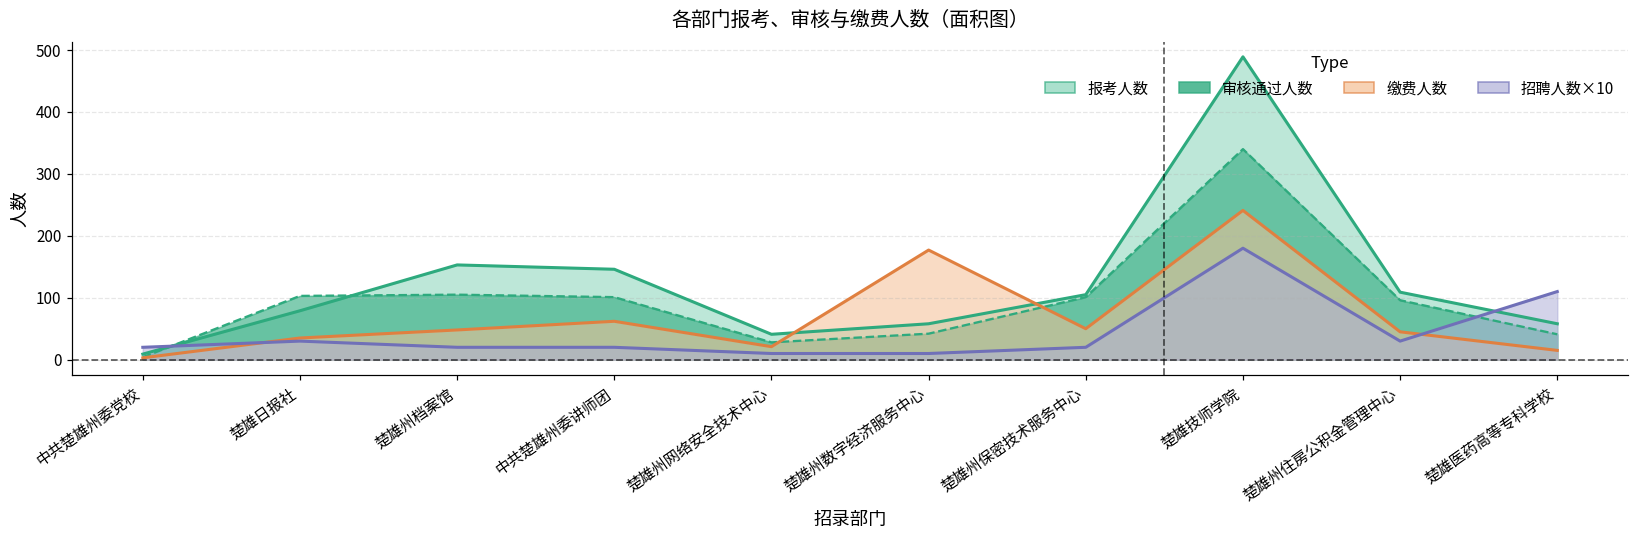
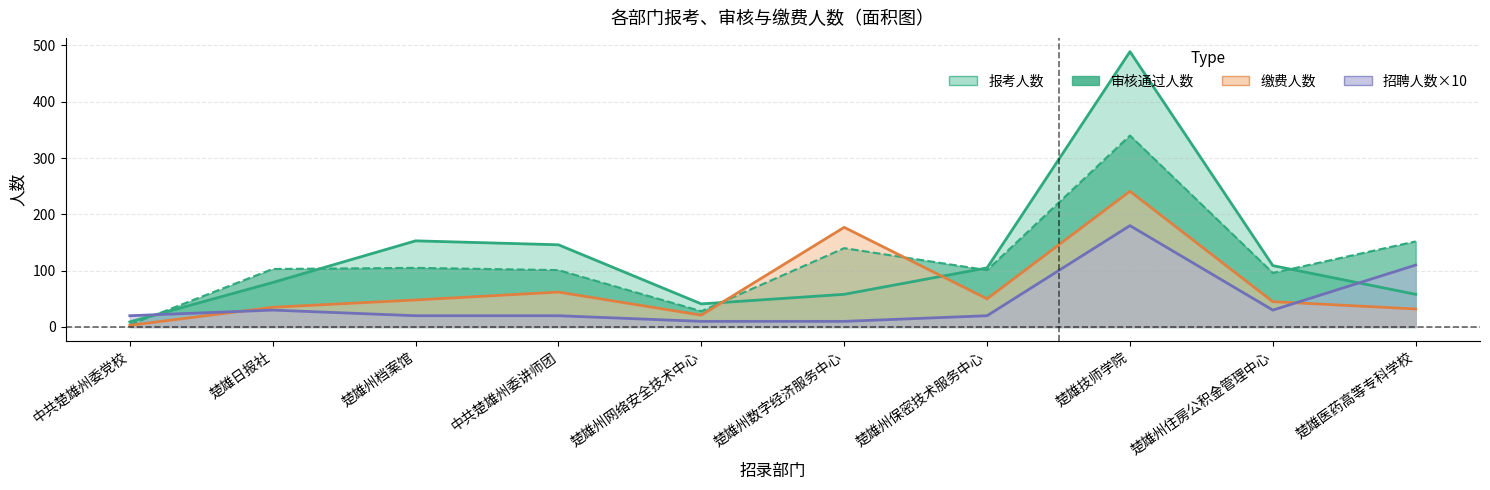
  {
    "审核通过人数": {
      "楚雄日报社": 100,
      "楚雄州档案馆": 110,
      "中共楚雄州委讲师团": 100,
      "楚雄州网络安全技术中心": 30,
-     "楚雄州数字经济服务中心": 40,
+     "楚雄州数字经济服务中心": 140,
      "楚雄技师学院": 340,
      "楚雄州住房公积金管理中心": 100,
-     "楚雄医药高等专科学校": 40
+     "楚雄医药高等专科学校": 150
    },
    "缴费人数": {
      "楚雄日报社": 40,
      "楚雄州档案馆": 50,
      "中共楚雄州委讲师团": 60,
      "楚雄州网络安全技术中心": 20,
      "楚雄州数字经济服务中心": 180,
      "楚雄州保密技术服务中心": 50,
      "楚雄技师学院": 240,
      "楚雄州住房公积金管理中心": 50,
-     "楚雄医药高等专科学校": 20
+     "楚雄医药高等专科学校": 30
    }
  }
